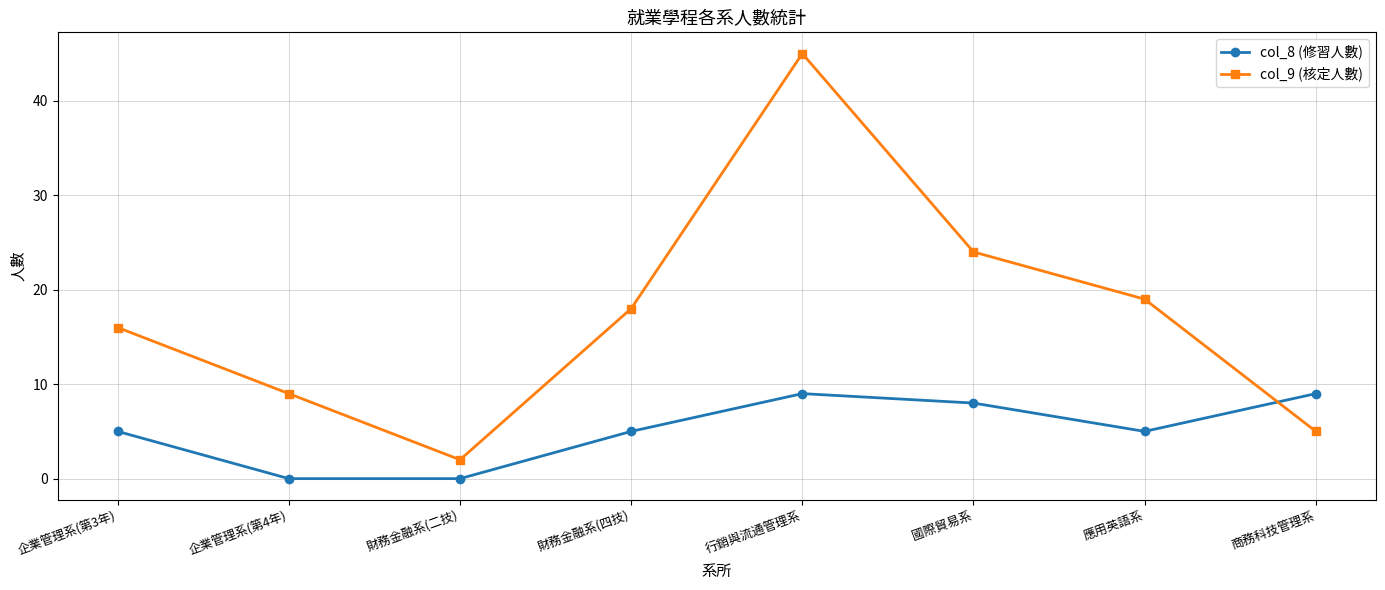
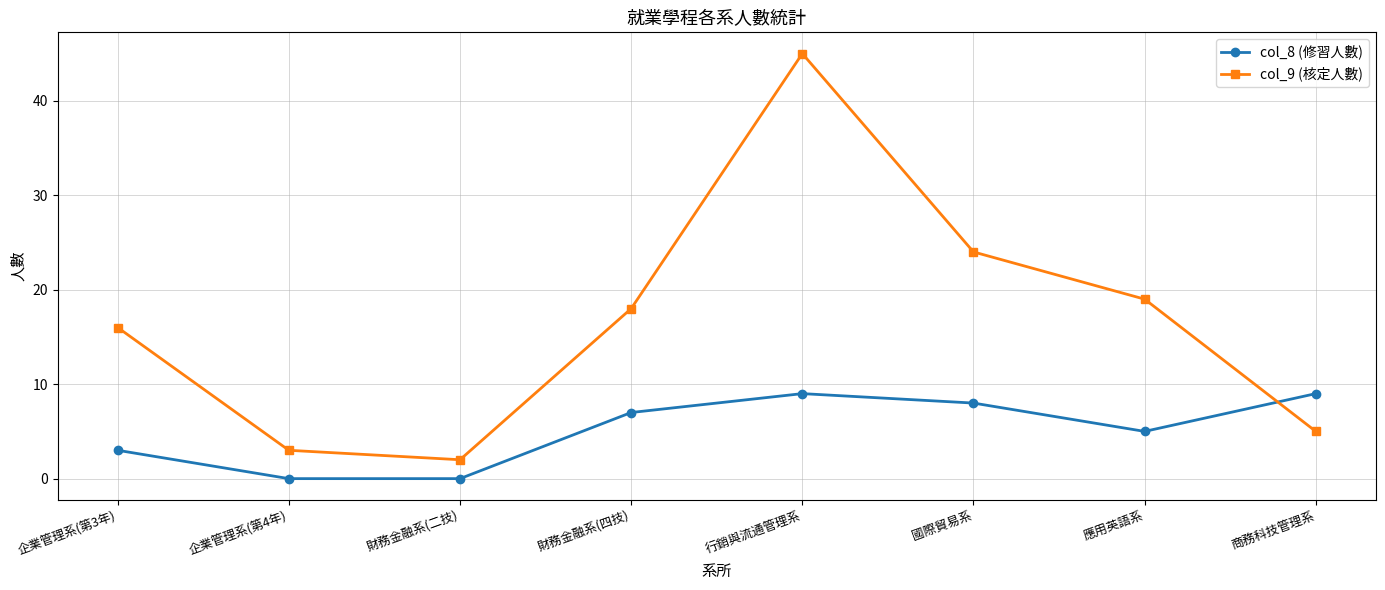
  {
    "col_8 (修習人數)": {
-     "企業管理系(第3年)": 5,
+     "企業管理系(第3年)": 3,
      "企業管理系(第4年)": 0,
      "財務金融系(二技)": 0,
-     "財務金融系(四技)": 5,
+     "財務金融系(四技)": 7,
      "行銷與流通管理系": 9,
      "國際貿易系": 8,
      "應用英語系": 5,
      "商務科技管理系": 9
    },
    "col_9 (核定人數)": {
      "企業管理系(第3年)": 16,
-     "企業管理系(第4年)": 9,
+     "企業管理系(第4年)": 3,
      "財務金融系(二技)": 2,
      "財務金融系(四技)": 18,
      "行銷與流通管理系": 45,
      "國際貿易系": 24,
      "應用英語系": 19,
      "商務科技管理系": 5
    }
  }
